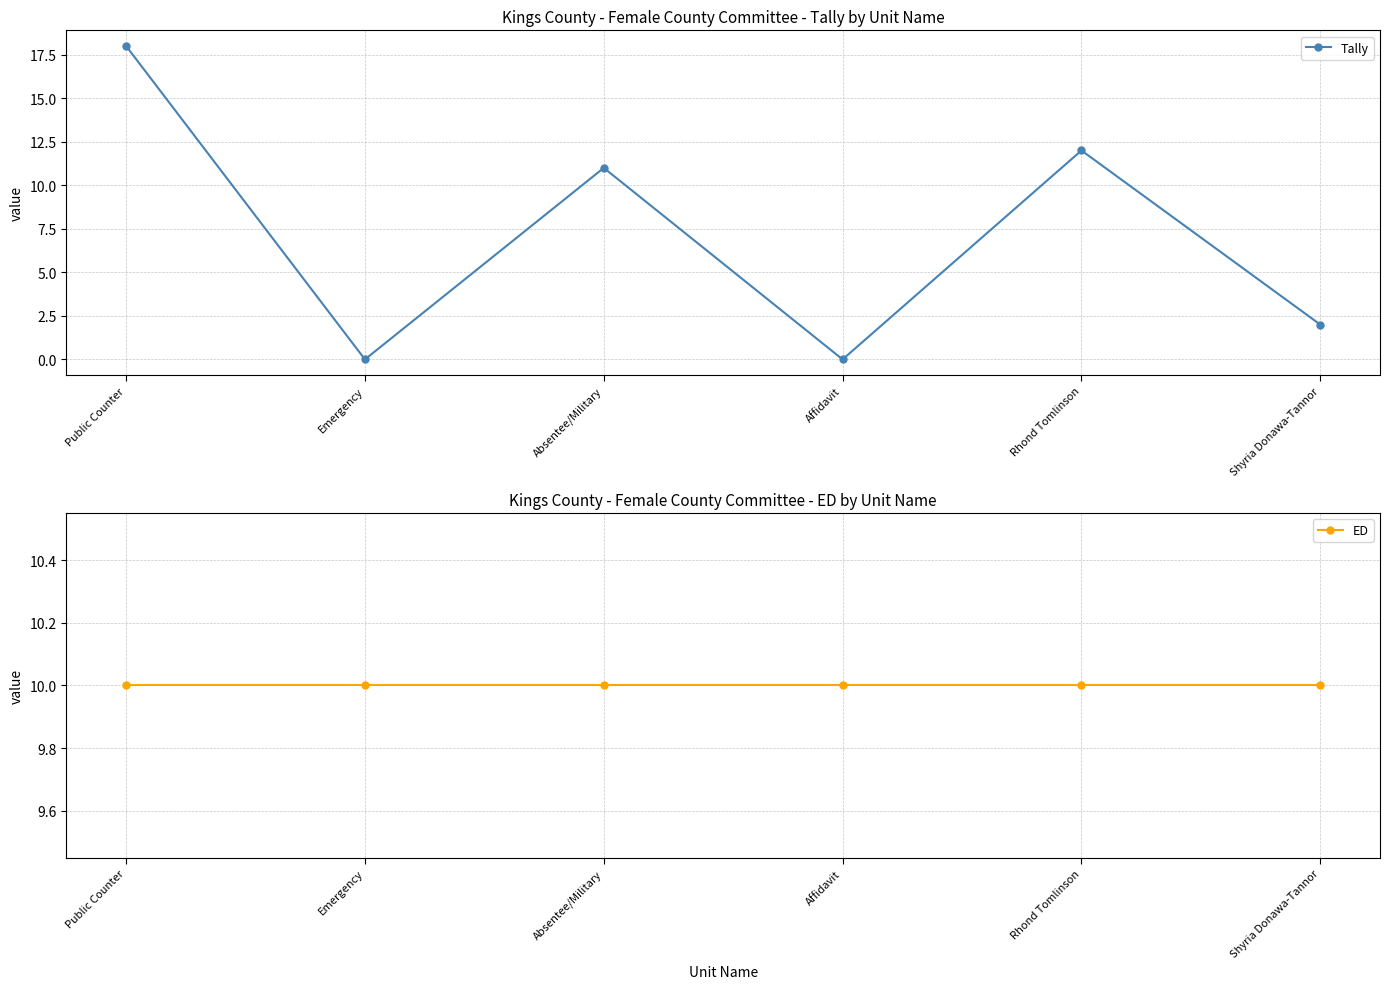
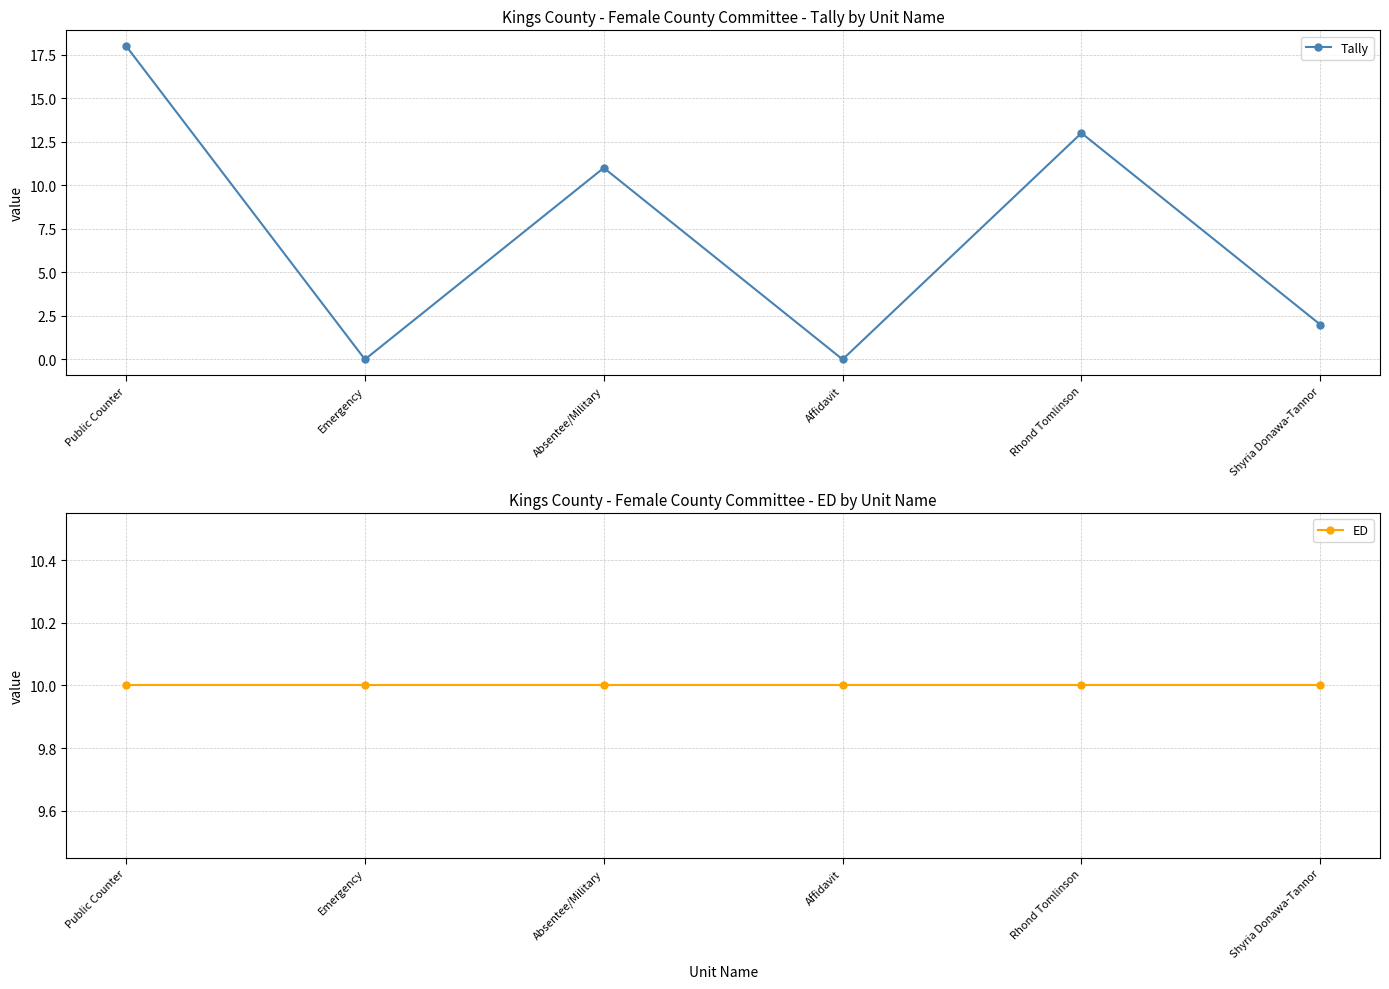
  {
    "Kings County - Female County Committee - Tally by Unit Name": {
      "Public Counter": 18,
      "Emergency": 0,
      "Absentee/Military": 11,
      "Affidavit": 0,
-     "Rhond Tomlinson": 12,
+     "Rhond Tomlinson": 13,
      "Shyria Donawa-Tannor": 2
    },
    "Kings County - Female County Committee - ED by Unit Name": {
      "Public Counter": 10.00,
      "Emergency": 10.00,
      "Absentee/Military": 10.00,
      "Affidavit": 10.00,
      "Rhond Tomlinson": 10.00,
      "Shyria Donawa-Tannor": 10.00
    }
  }
